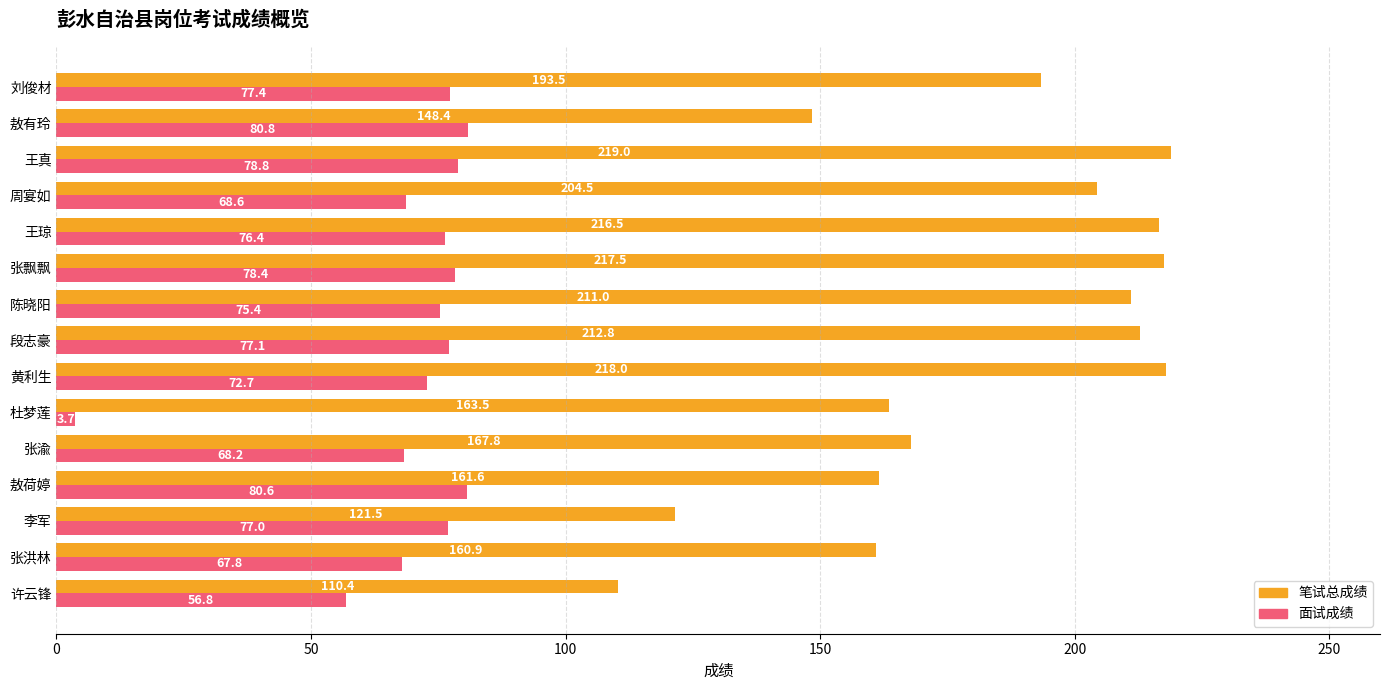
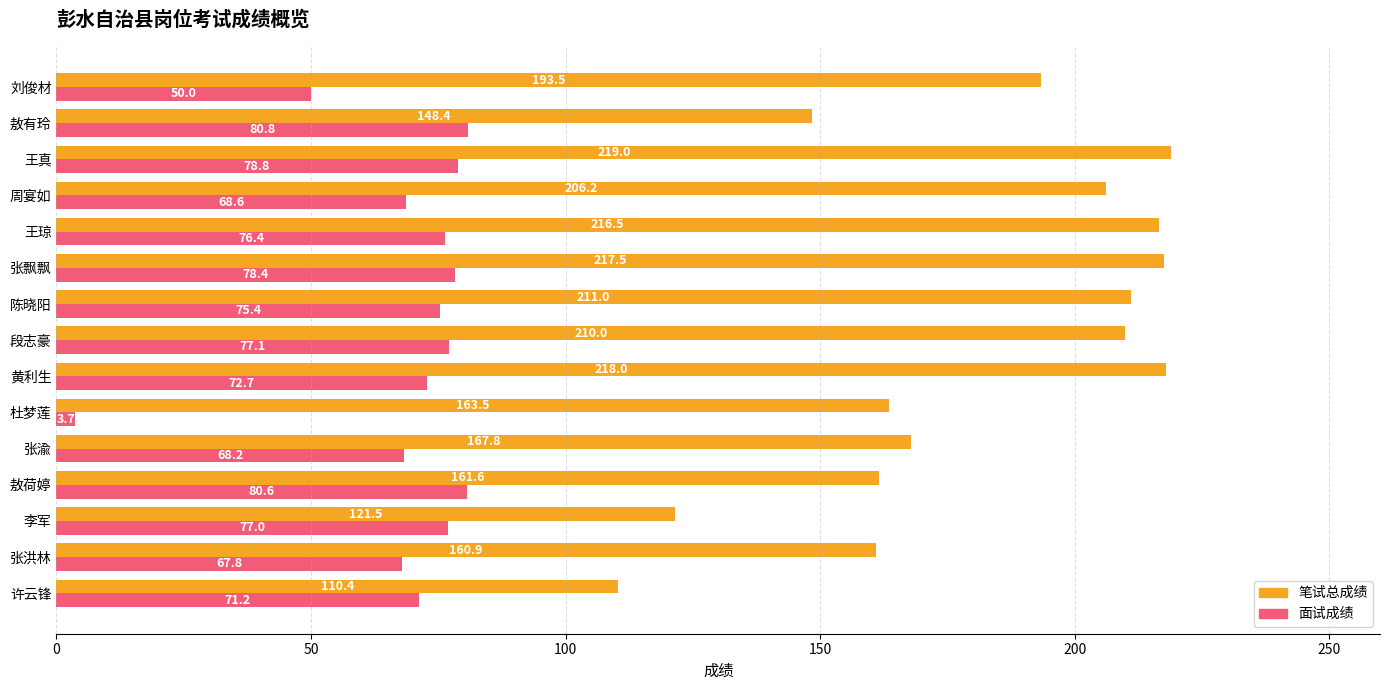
  {
    "笔试总成绩": {
      "刘俊材": 193.5,
      "敖有玲": 148.4,
      "王真": 219.0,
-     "周宴如": 204.5,
+     "周宴如": 206.2,
      "王琼": 216.5,
      "张飘飘": 217.5,
      "陈晓阳": 211.0,
-     "段志豪": 212.8,
+     "段志豪": 210.0,
      "黄利生": 218.0,
      "杜梦莲": 163.5,
      "张渝": 167.8,
      "敖荷婷": 161.6,
      "李军": 121.5,
      "张洪林": 160.9,
      "许云锋": 110.4
    },
    "面试成绩": {
-     "刘俊材": 77.4,
+     "刘俊材": 50.0,
      "敖有玲": 80.8,
      "王真": 78.8,
      "周宴如": 68.6,
      "王琼": 76.4,
      "张飘飘": 78.4,
      "陈晓阳": 75.4,
      "段志豪": 77.1,
      "黄利生": 72.7,
      "杜梦莲": 3.7,
      "张渝": 68.2,
      "敖荷婷": 80.6,
      "李军": 77.0,
      "张洪林": 67.8,
-     "许云锋": 56.8
+     "许云锋": 71.2
    }
  }
